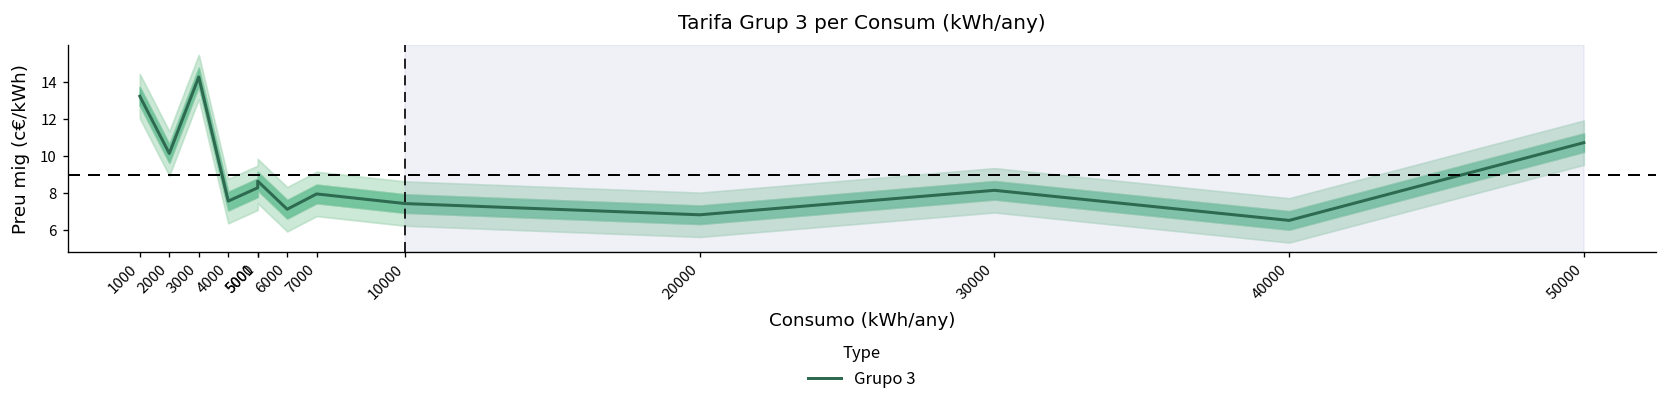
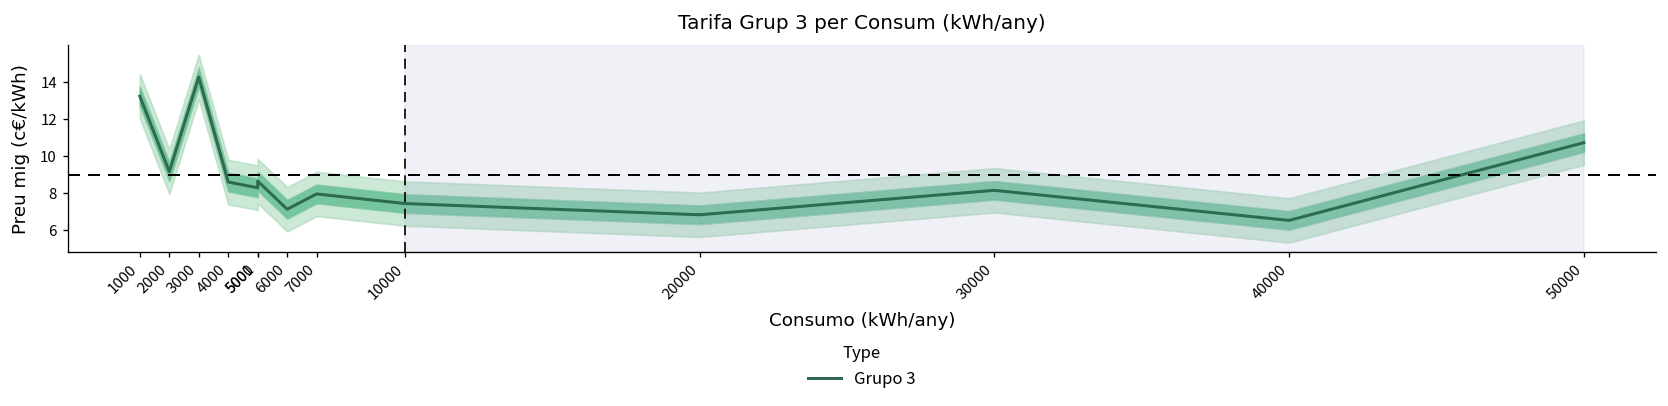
  {
    "Grupo 3": {
      "1000": 13.2,
-     "2000": 10.1,
+     "2000": 9.2,
      "3000": 14.3,
-     "4000": 7.6,
+     "4000": 8.6,
      "6000": 7.1,
      "7000": 8.0,
      "10000": 7.4,
      "20000": 6.8,
      "30000": 8.1,
      "40000": 6.5,
      "50000": 10.7
    }
  }
